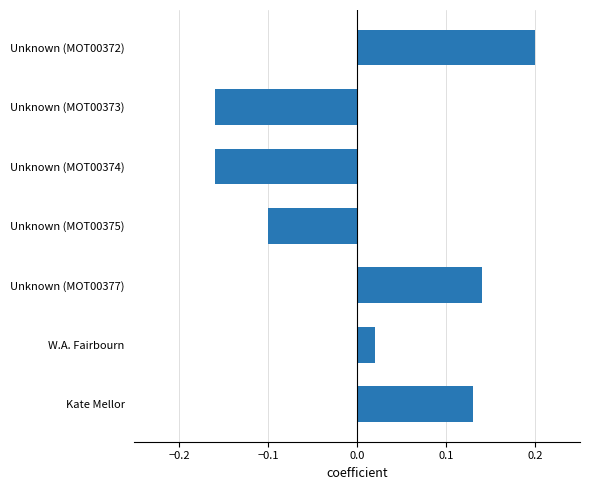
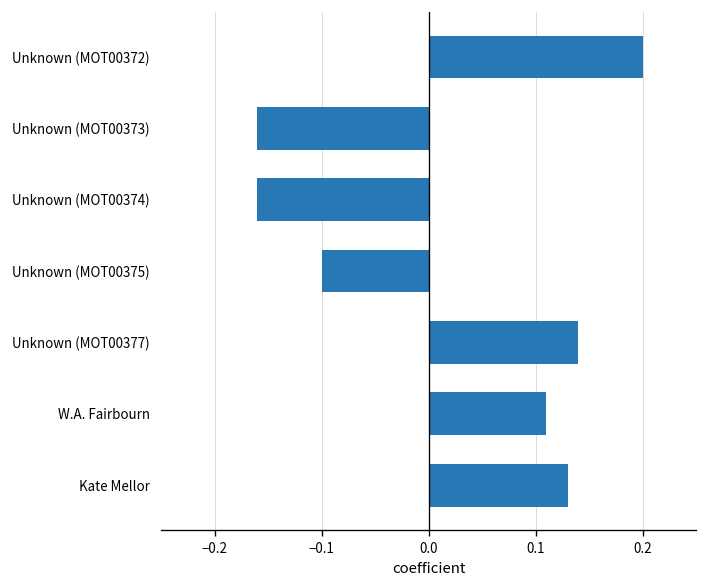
  {
    "Unknown (MOT00372)": 0.20,
    "Unknown (MOT00373)": -0.16,
    "Unknown (MOT00374)": -0.16,
    "Unknown (MOT00375)": -0.10,
    "Unknown (MOT00377)": 0.14,
-   "W.A. Fairbourn": 0.02,
+   "W.A. Fairbourn": 0.11,
    "Kate Mellor": 0.13
  }
